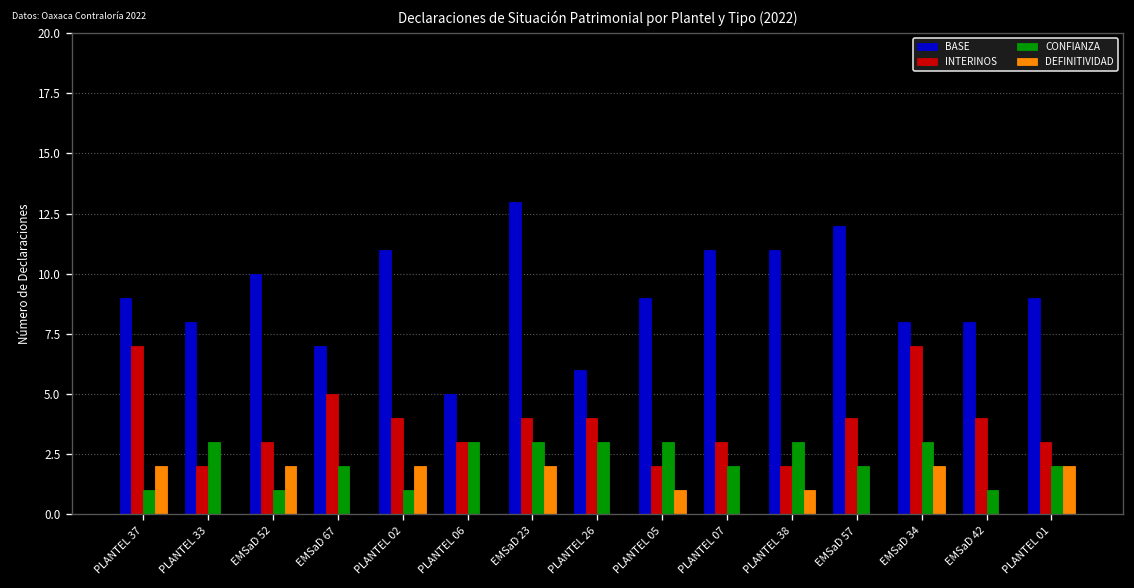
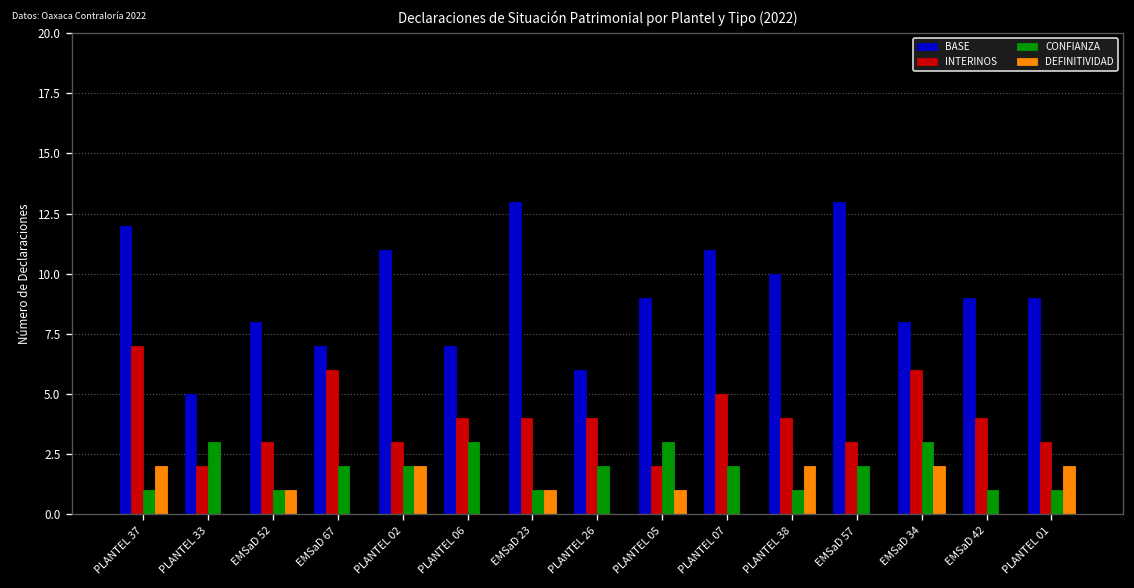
  {
    "BASE": {
-     "PLANTEL 37": 9,
-     "PLANTEL 33": 8,
-     "EMSaD 52": 10,
+     "PLANTEL 37": 12,
+     "PLANTEL 33": 5,
+     "EMSaD 52": 8,
      "EMSaD 67": 7,
      "PLANTEL 02": 11,
-     "PLANTEL 06": 5,
+     "PLANTEL 06": 7,
      "EMSaD 23": 13,
      "PLANTEL 26": 6,
      "PLANTEL 05": 9,
      "PLANTEL 07": 11,
-     "PLANTEL 38": 11,
-     "EMSaD 57": 12,
+     "PLANTEL 38": 10,
+     "EMSaD 57": 13,
      "EMSaD 34": 8,
-     "EMSaD 42": 8,
+     "EMSaD 42": 9,
      "PLANTEL 01": 9
    },
    "INTERINOS": {
      "PLANTEL 37": 7,
      "PLANTEL 33": 2,
      "EMSaD 52": 3,
-     "EMSaD 67": 5,
-     "PLANTEL 02": 4,
-     "PLANTEL 06": 3,
+     "EMSaD 67": 6,
+     "PLANTEL 02": 3,
+     "PLANTEL 06": 4,
      "EMSaD 23": 4,
      "PLANTEL 26": 4,
      "PLANTEL 05": 2,
-     "PLANTEL 07": 3,
-     "PLANTEL 38": 2,
-     "EMSaD 57": 4,
-     "EMSaD 34": 7,
+     "PLANTEL 07": 5,
+     "PLANTEL 38": 4,
+     "EMSaD 57": 3,
+     "EMSaD 34": 6,
      "EMSaD 42": 4,
      "PLANTEL 01": 3
    },
    "CONFIANZA": {
      "PLANTEL 37": 1,
      "PLANTEL 33": 3,
      "EMSaD 52": 1,
      "EMSaD 67": 2,
-     "PLANTEL 02": 1,
+     "PLANTEL 02": 2,
      "PLANTEL 06": 3,
-     "EMSaD 23": 3,
-     "PLANTEL 26": 3,
+     "EMSaD 23": 1,
+     "PLANTEL 26": 2,
      "PLANTEL 05": 3,
      "PLANTEL 07": 2,
-     "PLANTEL 38": 3,
+     "PLANTEL 38": 1,
      "EMSaD 57": 2,
      "EMSaD 34": 3,
      "EMSaD 42": 1,
-     "PLANTEL 01": 2
+     "PLANTEL 01": 1
    },
    "DEFINITIVIDAD": {
      "PLANTEL 37": 2,
      "PLANTEL 33": 0,
-     "EMSaD 52": 2,
+     "EMSaD 52": 1,
      "EMSaD 67": 0,
      "PLANTEL 02": 2,
      "PLANTEL 06": 0,
-     "EMSaD 23": 2,
+     "EMSaD 23": 1,
      "PLANTEL 26": 0,
      "PLANTEL 05": 1,
      "PLANTEL 07": 0,
-     "PLANTEL 38": 1,
+     "PLANTEL 38": 2,
      "EMSaD 57": 0,
      "EMSaD 34": 2,
      "EMSaD 42": 0,
      "PLANTEL 01": 2
    }
  }
